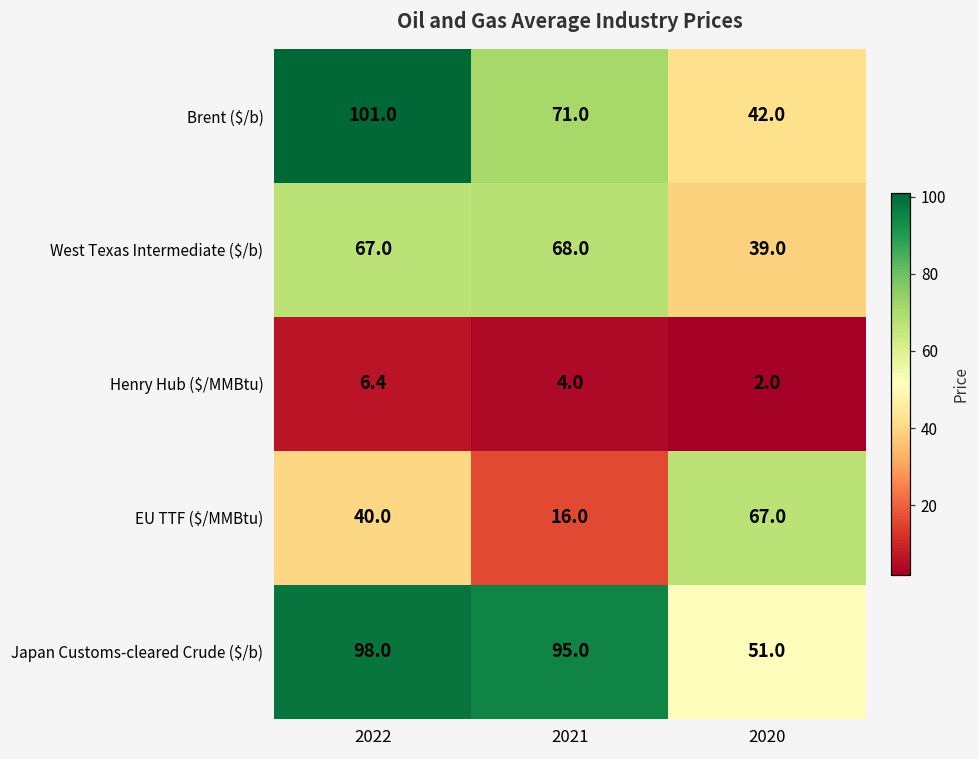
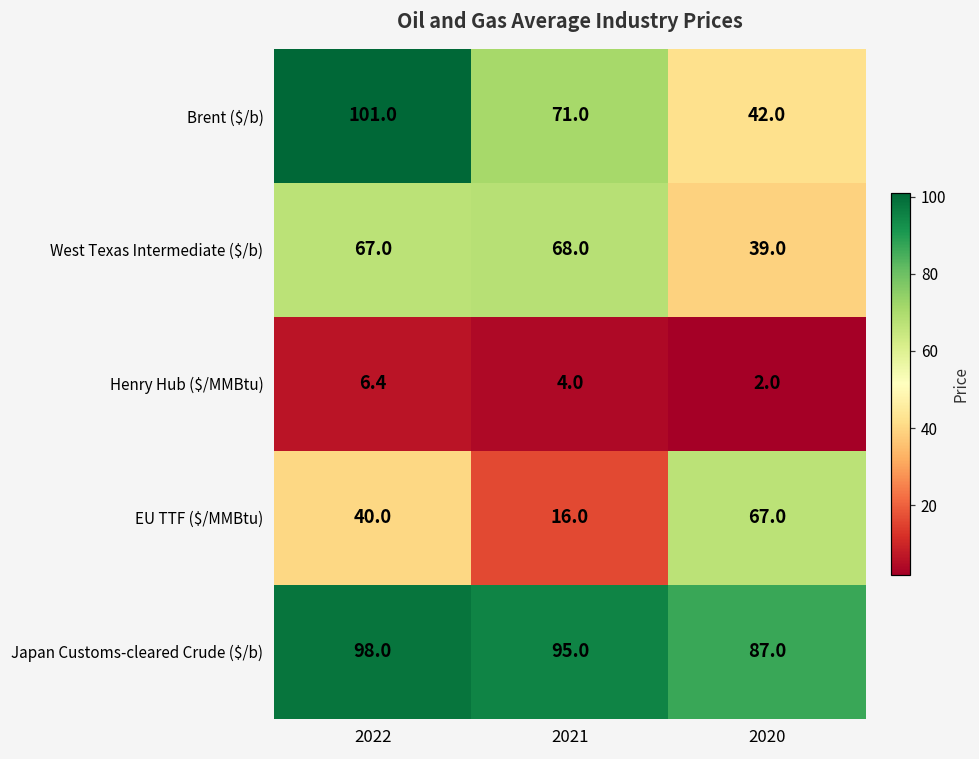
  {
    "Brent ($/b)": {
      "2022": 101.0,
      "2021": 71.0,
      "2020": 42.0
    },
    "West Texas Intermediate ($/b)": {
      "2022": 67.0,
      "2021": 68.0,
      "2020": 39.0
    },
    "Henry Hub ($/MMBtu)": {
      "2022": 6.4,
      "2021": 4.0,
      "2020": 2.0
    },
    "EU TTF ($/MMBtu)": {
      "2022": 40.0,
      "2021": 16.0,
      "2020": 67.0
    },
    "Japan Customs-cleared Crude ($/b)": {
      "2022": 98.0,
      "2021": 95.0,
-     "2020": 51.0
+     "2020": 87.0
    }
  }
